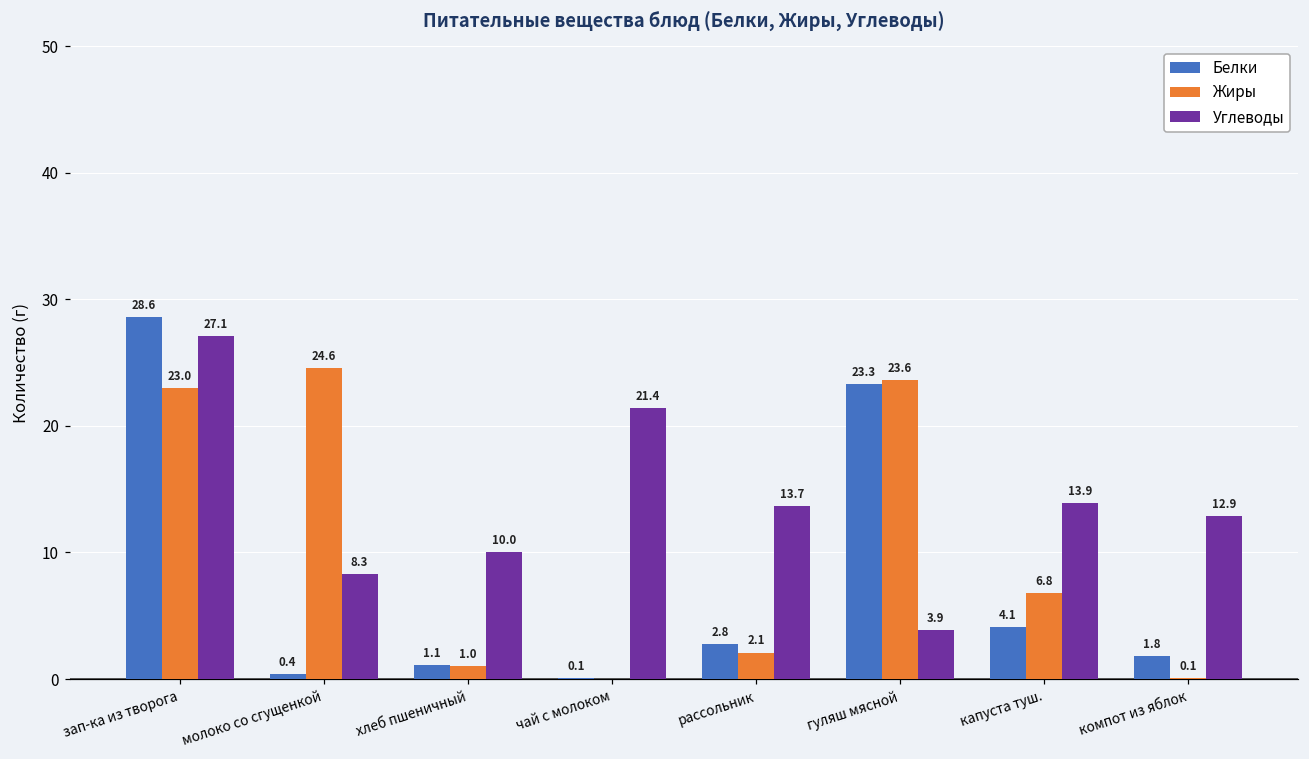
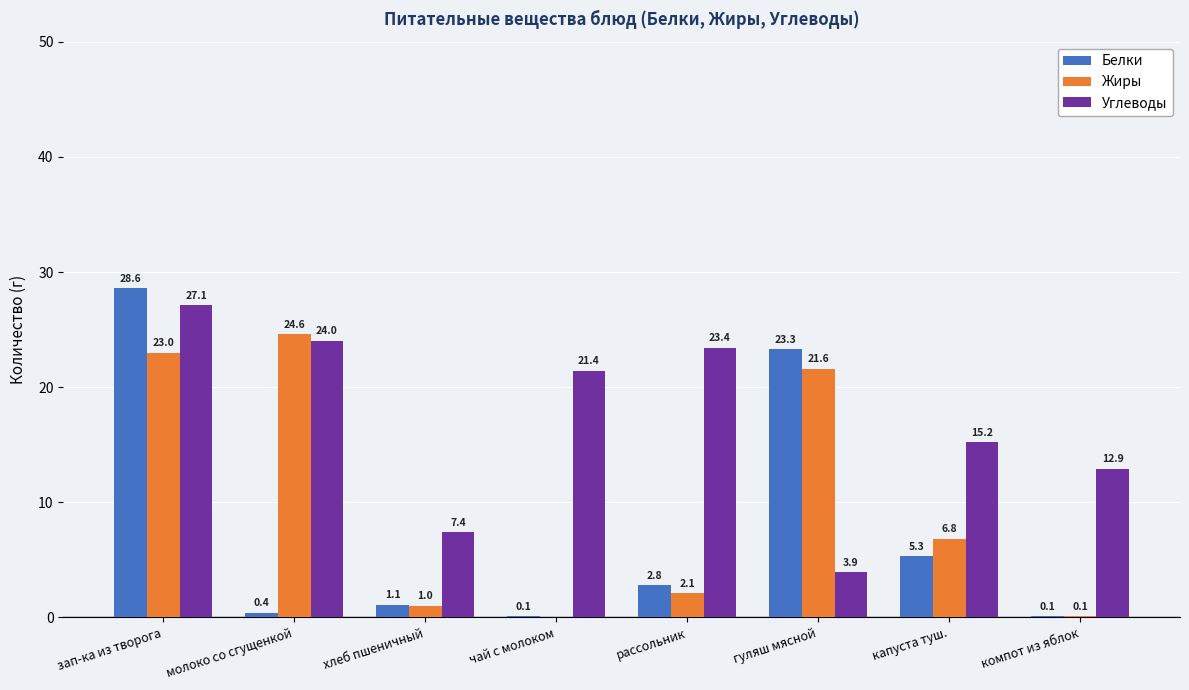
  {
    "Белки": {
      "зап-ка из творога": 28.6,
      "молоко со сгущенкой": 0.4,
      "хлеб пшеничный": 1.1,
      "чай с молоком": 0.1,
      "рассольник": 2.8,
      "гуляш мясной": 23.3,
-     "капуста туш.": 4.1,
-     "компот из яблок": 1.8
+     "капуста туш.": 5.3,
+     "компот из яблок": 0.1
    },
    "Жиры": {
      "зап-ка из творога": 23.0,
      "молоко со сгущенкой": 24.6,
      "хлеб пшеничный": 1.0,
      "рассольник": 2.1,
-     "гуляш мясной": 23.6,
+     "гуляш мясной": 21.6,
      "капуста туш.": 6.8,
      "компот из яблок": 0.1
    },
    "Углеводы": {
      "зап-ка из творога": 27.1,
-     "молоко со сгущенкой": 8.3,
-     "хлеб пшеничный": 10.0,
+     "молоко со сгущенкой": 24.0,
+     "хлеб пшеничный": 7.4,
      "чай с молоком": 21.4,
-     "рассольник": 13.7,
+     "рассольник": 23.4,
      "гуляш мясной": 3.9,
-     "капуста туш.": 13.9,
+     "капуста туш.": 15.2,
      "компот из яблок": 12.9
    }
  }
